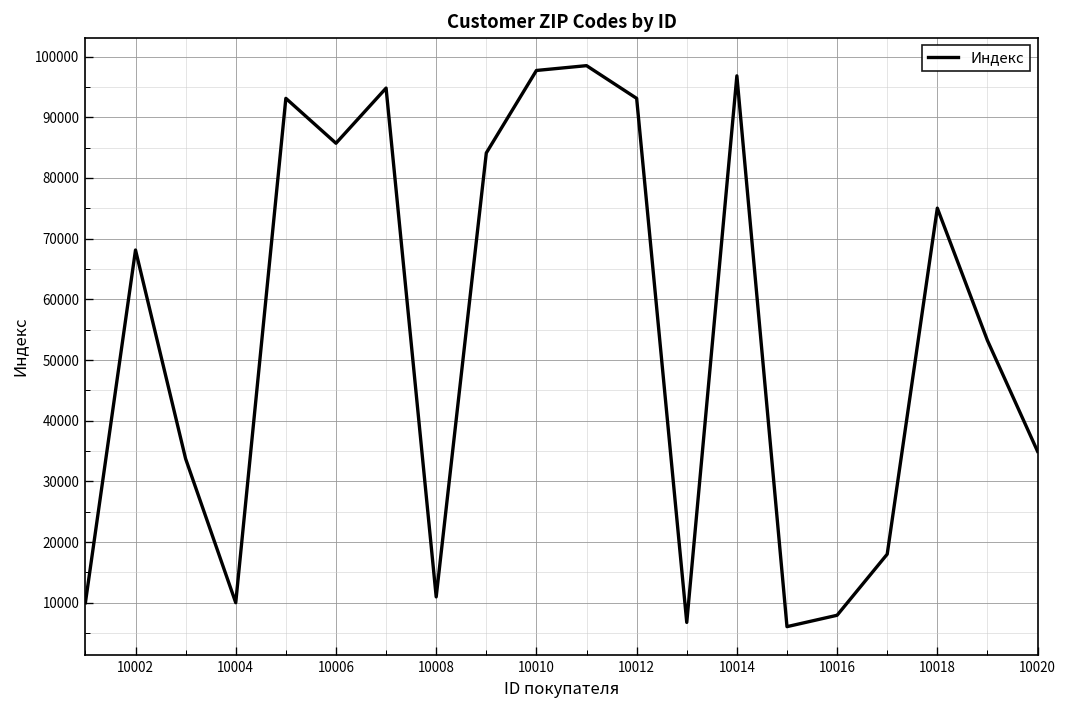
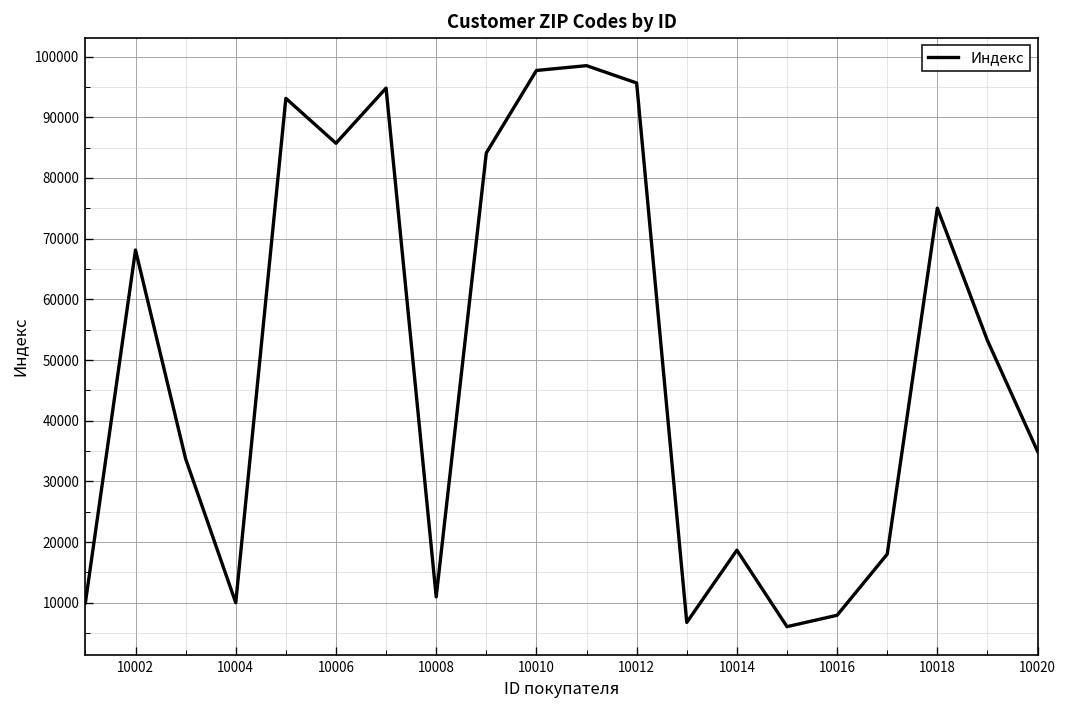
  {
    "10002": 68000,
    "10004": 10000,
    "10006": 86000,
    "10008": 11000,
    "10010": 98000,
-   "10012": 93000,
-   "10014": 97000,
+   "10012": 96000,
+   "10014": 19000,
    "10016": 8000,
    "10018": 75000,
    "10020": 35000
  }
